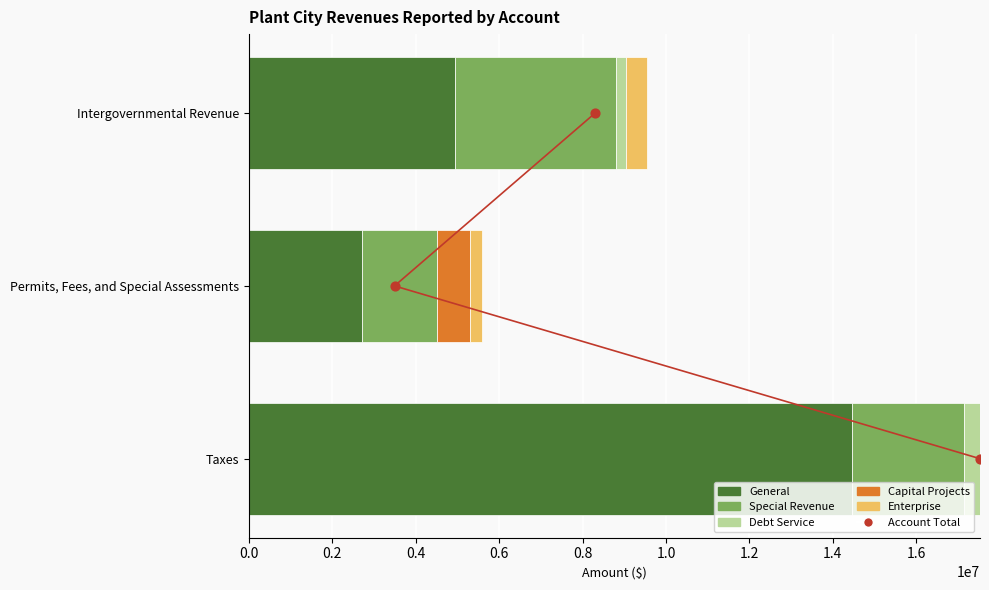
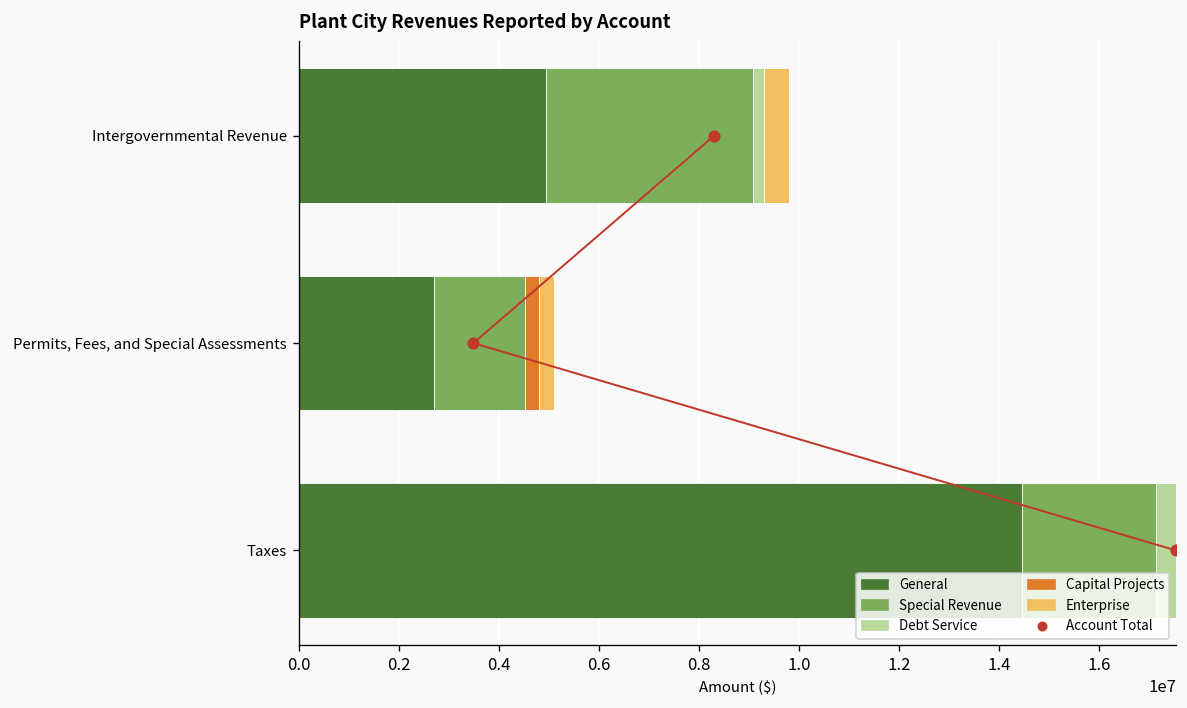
  {
    "General": {
      "Intergovernmental Revenue": 5000000,
      "Permits, Fees, and Special Assessments": 2700000,
      "Taxes": 14500000
    },
    "Special Revenue": {
-     "Intergovernmental Revenue": 3800000,
+     "Intergovernmental Revenue": 4100000,
      "Permits, Fees, and Special Assessments": 1800000,
      "Taxes": 2700000
    },
    "Debt Service": {
      "Intergovernmental Revenue": 200000,
      "Permits, Fees, and Special Assessments": 0,
      "Taxes": 400000
    },
    "Capital Projects": {
      "Intergovernmental Revenue": 0,
-     "Permits, Fees, and Special Assessments": 800000,
+     "Permits, Fees, and Special Assessments": 300000,
      "Taxes": 0
    },
    "Enterprise": {
      "Intergovernmental Revenue": 500000,
      "Permits, Fees, and Special Assessments": 300000,
      "Taxes": 0
    }
  }
